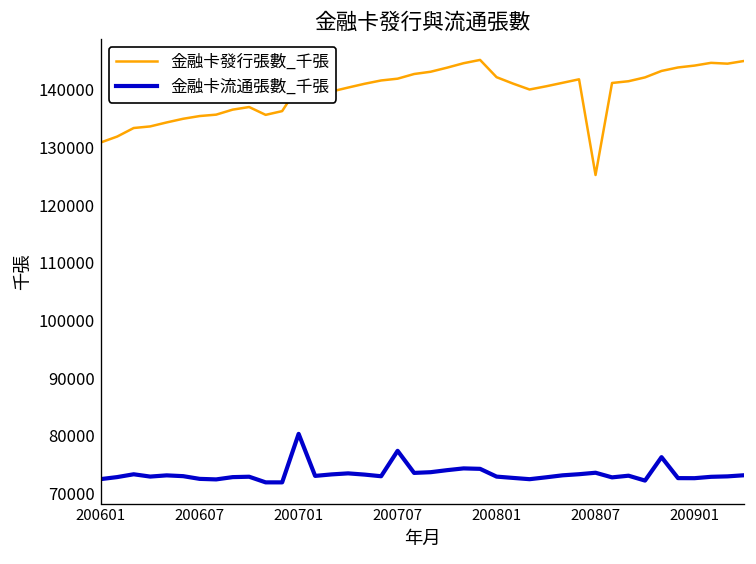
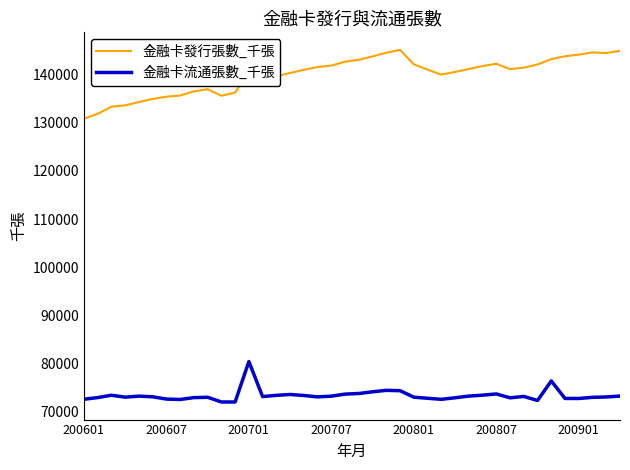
  {
    "金融卡發行張數_千張": {
      "200601": 131000,
      "200607": 135000,
      "200707": 142000,
      "200801": 142000,
-     "200807": 125000,
+     "200807": 142000,
      "200901": 144000
    },
    "金融卡流通張數_千張": {
      "200601": 72000,
      "200607": 73000,
      "200701": 80000,
-     "200707": 77000,
+     "200707": 73000,
      "200801": 73000,
      "200807": 74000,
      "200901": 73000
    }
  }
